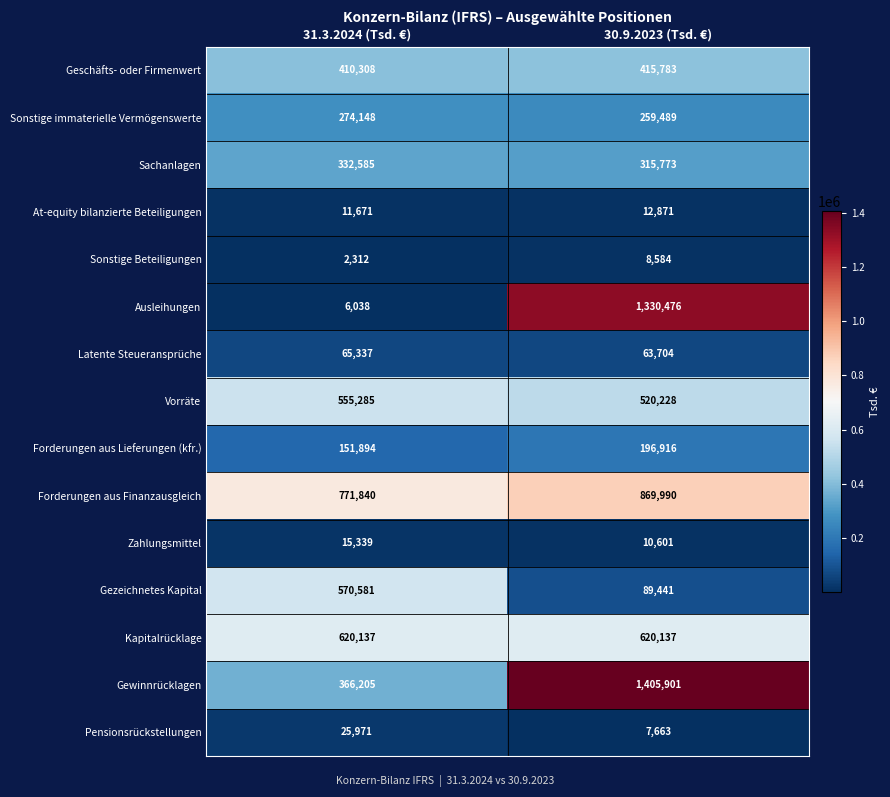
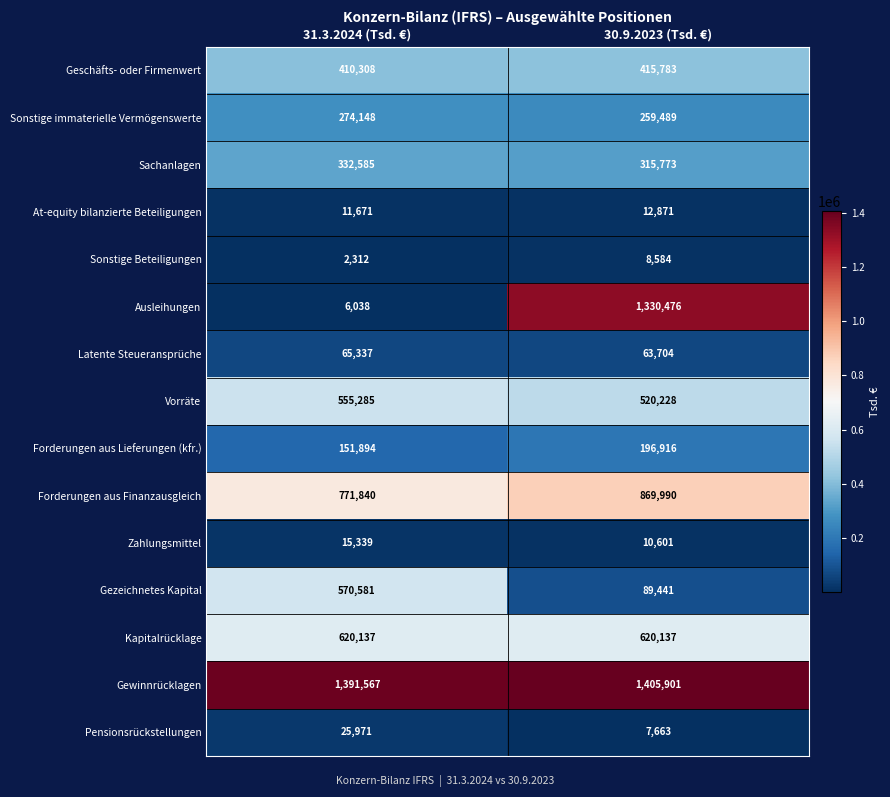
  {
    "Geschäfts- oder Firmenwert": {
      "31.3.2024 (Tsd. €)": "410,308",
      "30.9.2023 (Tsd. €)": "415,783"
    },
    "Sonstige immaterielle Vermögenswerte": {
      "31.3.2024 (Tsd. €)": "274,148",
      "30.9.2023 (Tsd. €)": "259,489"
    },
    "Sachanlagen": {
      "31.3.2024 (Tsd. €)": "332,585",
      "30.9.2023 (Tsd. €)": "315,773"
    },
    "At-equity bilanzierte Beteiligungen": {
      "31.3.2024 (Tsd. €)": "11,671",
      "30.9.2023 (Tsd. €)": "12,871"
    },
    "Sonstige Beteiligungen": {
      "31.3.2024 (Tsd. €)": "2,312",
      "30.9.2023 (Tsd. €)": "8,584"
    },
    "Ausleihungen": {
      "31.3.2024 (Tsd. €)": "6,038",
      "30.9.2023 (Tsd. €)": "1,330,476"
    },
    "Latente Steueransprüche": {
      "31.3.2024 (Tsd. €)": "65,337",
      "30.9.2023 (Tsd. €)": "63,704"
    },
    "Vorräte": {
      "31.3.2024 (Tsd. €)": "555,285",
      "30.9.2023 (Tsd. €)": "520,228"
    },
    "Forderungen aus Lieferungen (kfr.)": {
      "31.3.2024 (Tsd. €)": "151,894",
      "30.9.2023 (Tsd. €)": "196,916"
    },
    "Forderungen aus Finanzausgleich": {
      "31.3.2024 (Tsd. €)": "771,840",
      "30.9.2023 (Tsd. €)": "869,990"
    },
    "Zahlungsmittel": {
      "31.3.2024 (Tsd. €)": "15,339",
      "30.9.2023 (Tsd. €)": "10,601"
    },
    "Gezeichnetes Kapital": {
      "31.3.2024 (Tsd. €)": "570,581",
      "30.9.2023 (Tsd. €)": "89,441"
    },
    "Kapitalrücklage": {
      "31.3.2024 (Tsd. €)": "620,137",
      "30.9.2023 (Tsd. €)": "620,137"
    },
    "Gewinnrücklagen": {
-     "31.3.2024 (Tsd. €)": "366,205",
+     "31.3.2024 (Tsd. €)": "1,391,567",
      "30.9.2023 (Tsd. €)": "1,405,901"
    },
    "Pensionsrückstellungen": {
      "31.3.2024 (Tsd. €)": "25,971",
      "30.9.2023 (Tsd. €)": "7,663"
    }
  }
